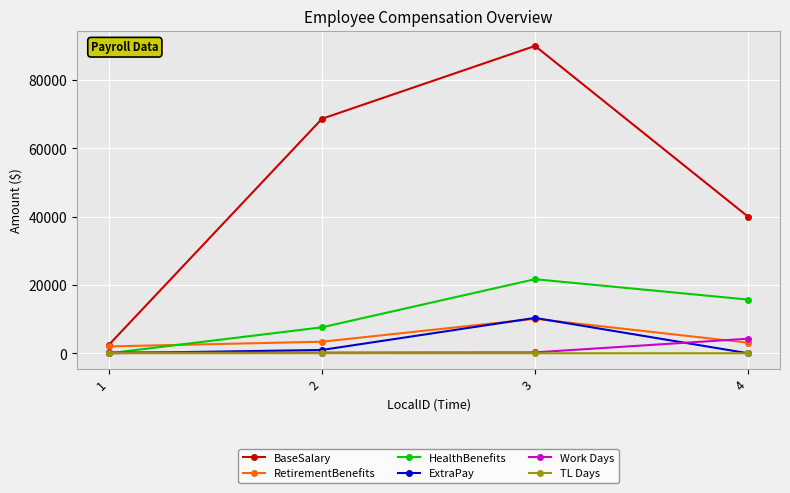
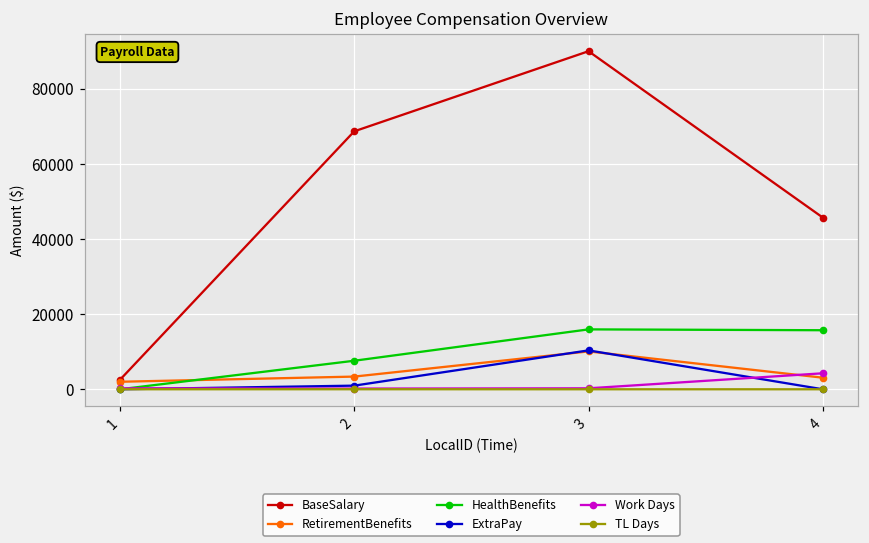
  {
    "BaseSalary": {
      "2": 69000,
      "3": 90000,
-     "4": 40000
+     "4": 46000
    },
    "RetirementBenefits": {
      "2": 3000,
      "4": 3000
    },
    "HealthBenefits": {
      "2": 8000,
-     "3": 22000,
+     "3": 16000,
      "4": 16000
    },
    "ExtraPay": {
      "2": 1000
    },
    "Work Days": {
      "4": 4000
    }
  }
